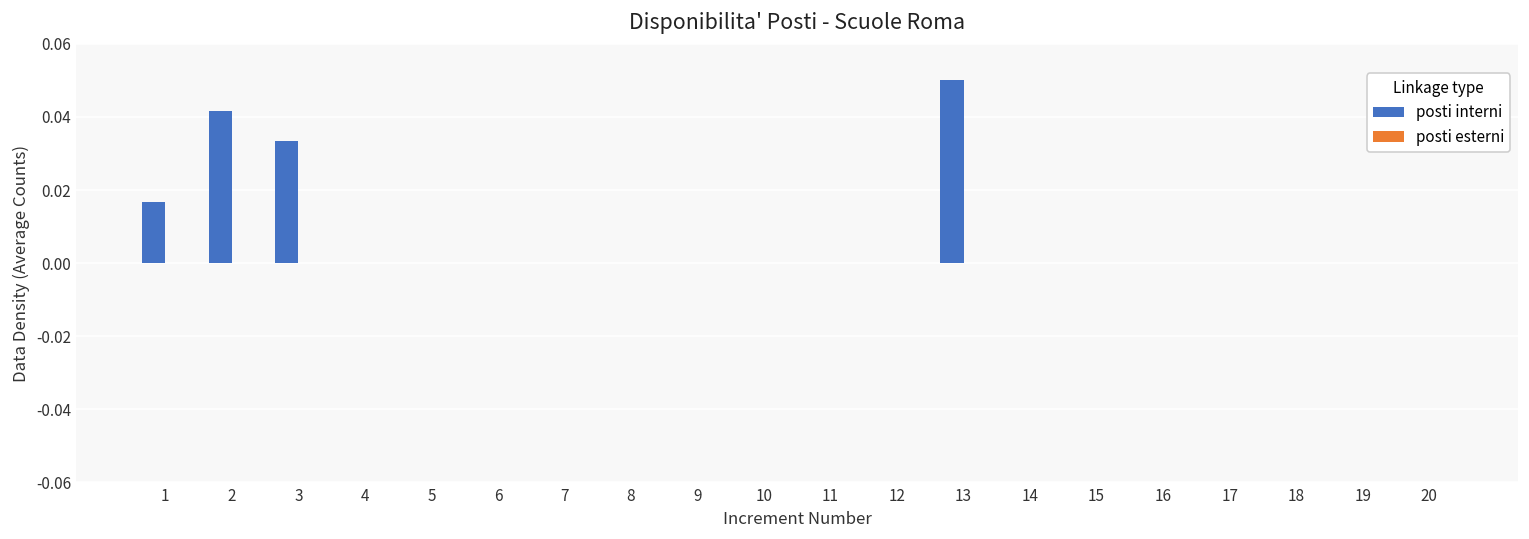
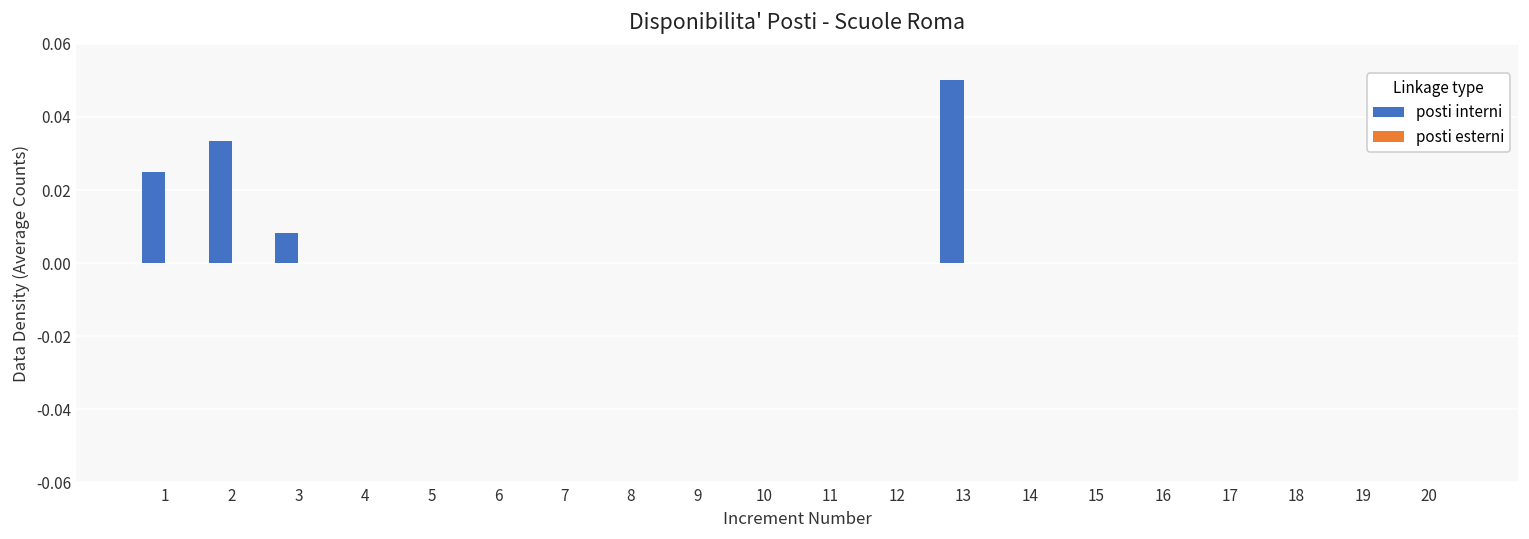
  {
    "posti interni": {
-     "1": 0.017,
-     "2": 0.042,
-     "3": 0.033,
+     "1": 0.025,
+     "2": 0.033,
+     "3": 0.008,
      "4": 0.000,
      "5": 0.000,
      "6": 0.000,
      "7": 0.000,
      "8": 0.000,
      "9": 0.000,
      "10": 0.000,
      "11": 0.000,
      "12": 0.000,
      "13": 0.050,
      "14": 0.000,
      "15": 0.000,
      "16": 0.000,
      "17": 0.000,
      "18": 0.000,
      "19": 0.000,
      "20": 0.000
    },
    "posti esterni": {
      "1": 0.000,
      "2": 0.000,
      "3": 0.000,
      "4": 0.000,
      "5": 0.000,
      "6": 0.000,
      "7": 0.000,
      "8": 0.000,
      "9": 0.000,
      "10": 0.000,
      "11": 0.000,
      "12": 0.000,
      "13": 0.000,
      "14": 0.000,
      "15": 0.000,
      "16": 0.000,
      "17": 0.000,
      "18": 0.000,
      "19": 0.000,
      "20": 0.000
    }
  }
